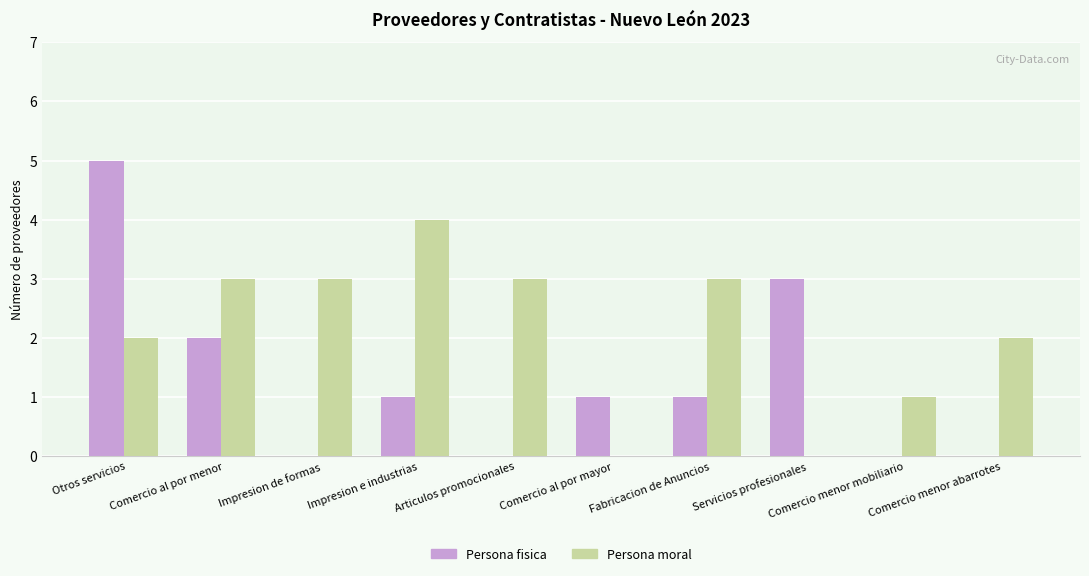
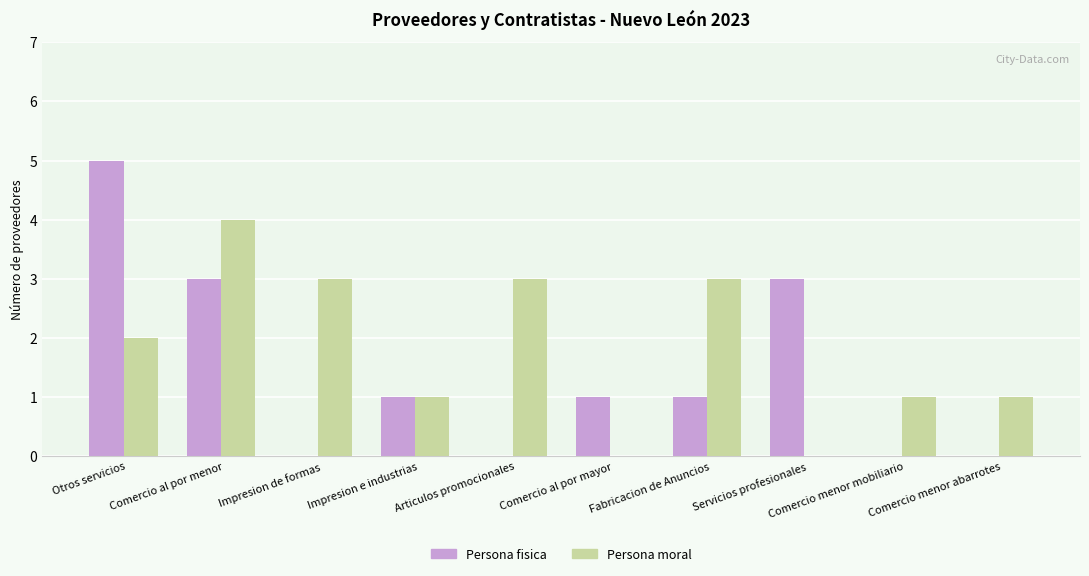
  {
    "Persona fisica": {
      "Otros servicios": 5,
-     "Comercio al por menor": 2,
+     "Comercio al por menor": 3,
      "Impresion de formas": 0,
      "Impresion e industrias": 1,
      "Articulos promocionales": 0,
      "Comercio al por mayor": 1,
      "Fabricacion de Anuncios": 1,
      "Servicios profesionales": 3,
      "Comercio menor mobiliario": 0,
      "Comercio menor abarrotes": 0
    },
    "Persona moral": {
      "Otros servicios": 2,
-     "Comercio al por menor": 3,
+     "Comercio al por menor": 4,
      "Impresion de formas": 3,
-     "Impresion e industrias": 4,
+     "Impresion e industrias": 1,
      "Articulos promocionales": 3,
      "Comercio al por mayor": 0,
      "Fabricacion de Anuncios": 3,
      "Servicios profesionales": 0,
      "Comercio menor mobiliario": 1,
-     "Comercio menor abarrotes": 2
+     "Comercio menor abarrotes": 1
    }
  }
